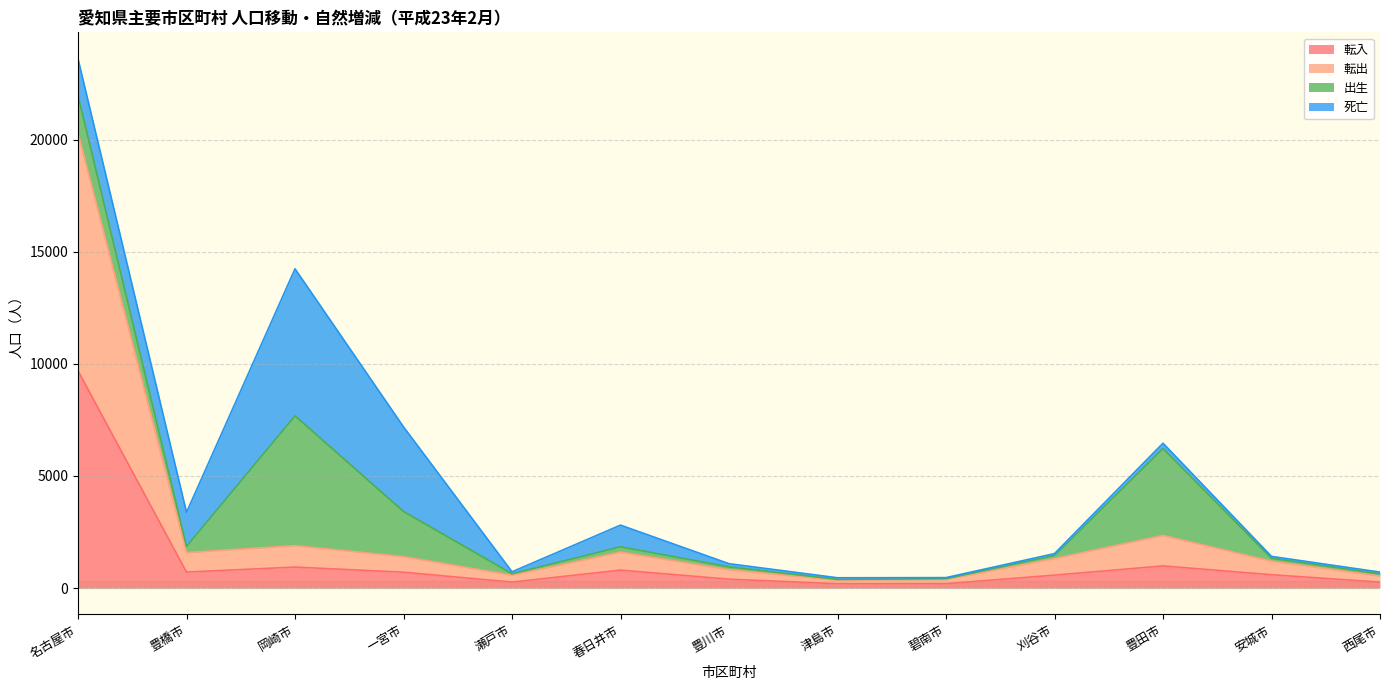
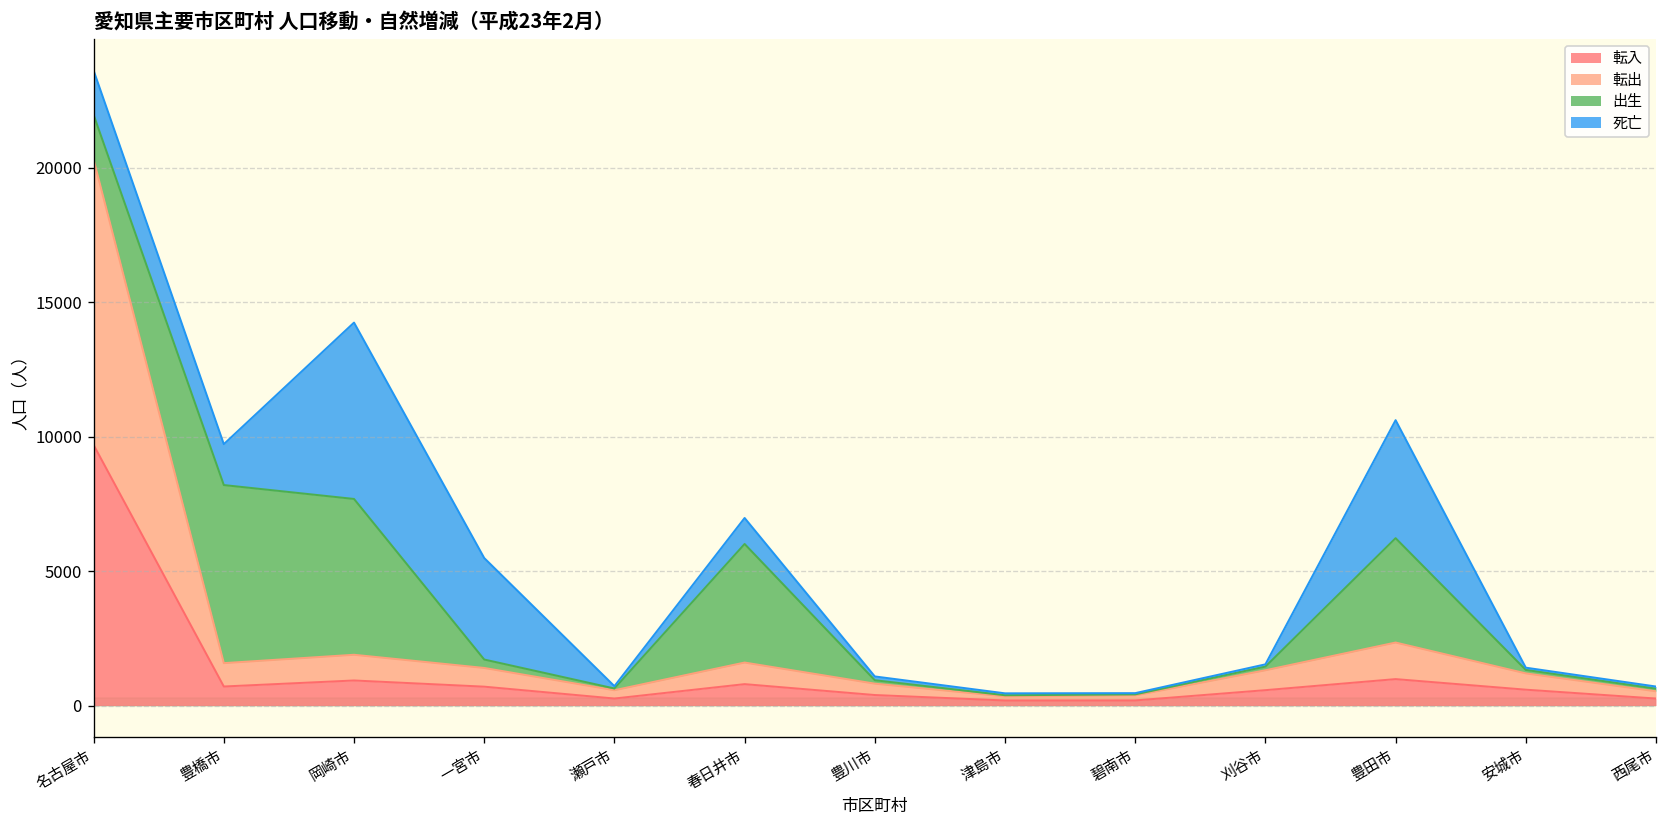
  {
    "出生": {
      "名古屋市": 1700,
-     "豊橋市": 300,
+     "豊橋市": 6600,
      "岡崎市": 5800,
-     "一宮市": 2000,
-     "春日井市": 200,
+     "一宮市": 300,
+     "春日井市": 4400,
      "豊川市": 100,
      "豊田市": 3900
    },
    "死亡": {
      "名古屋市": 1600,
      "豊橋市": 1500,
      "岡崎市": 6600,
      "一宮市": 3800,
      "春日井市": 1000,
      "豊川市": 100,
-     "豊田市": 200
+     "豊田市": 4400
    }
  }
